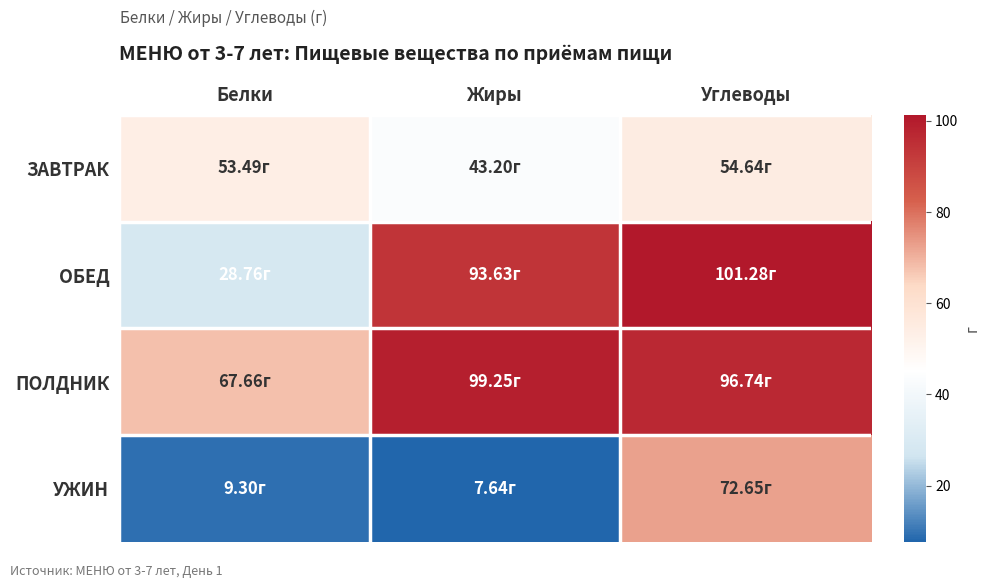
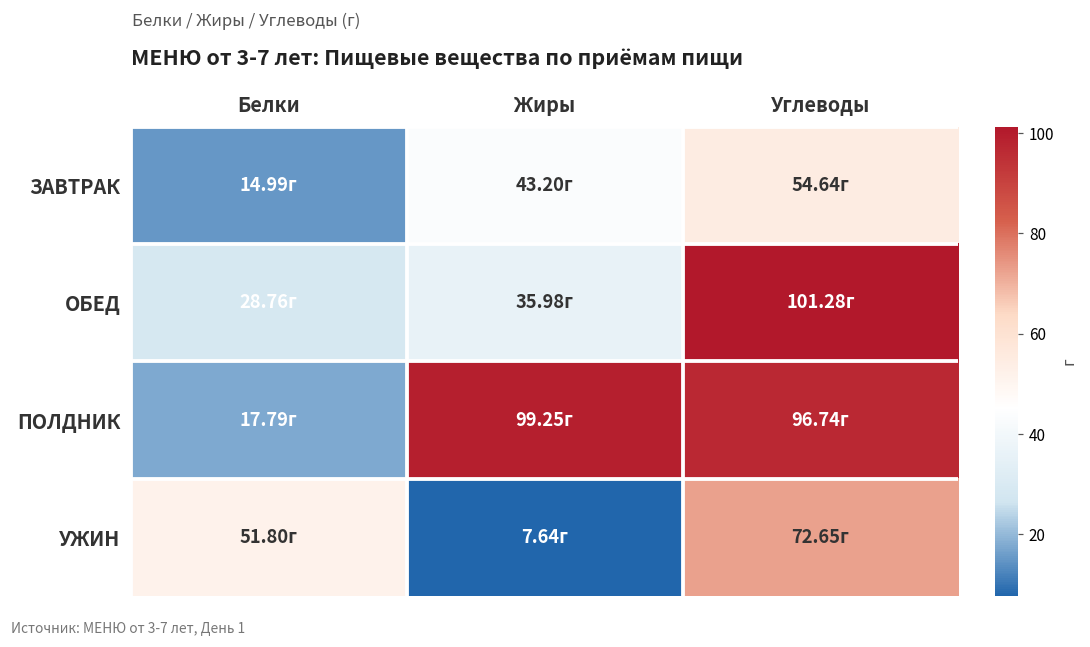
  {
    "ЗАВТРАК": {
-     "Белки": "53.49г",
+     "Белки": "14.99г",
      "Жиры": "43.20г",
      "Углеводы": "54.64г"
    },
    "ОБЕД": {
-     "Жиры": "93.63г",
+     "Жиры": "35.98г",
      "Углеводы": "101.28г"
    },
    "ПОЛДНИК": {
-     "Белки": "67.66г",
+     "Белки": "17.79г",
      "Жиры": "99.25г",
      "Углеводы": "96.74г"
    },
    "УЖИН": {
-     "Белки": "9.30г",
+     "Белки": "51.80г",
      "Жиры": "7.64г",
      "Углеводы": "72.65г"
    }
  }
